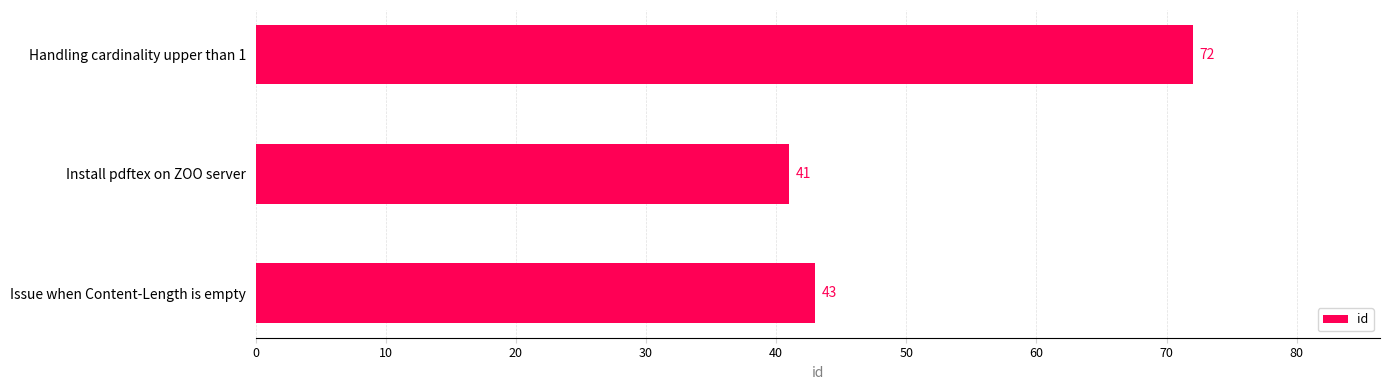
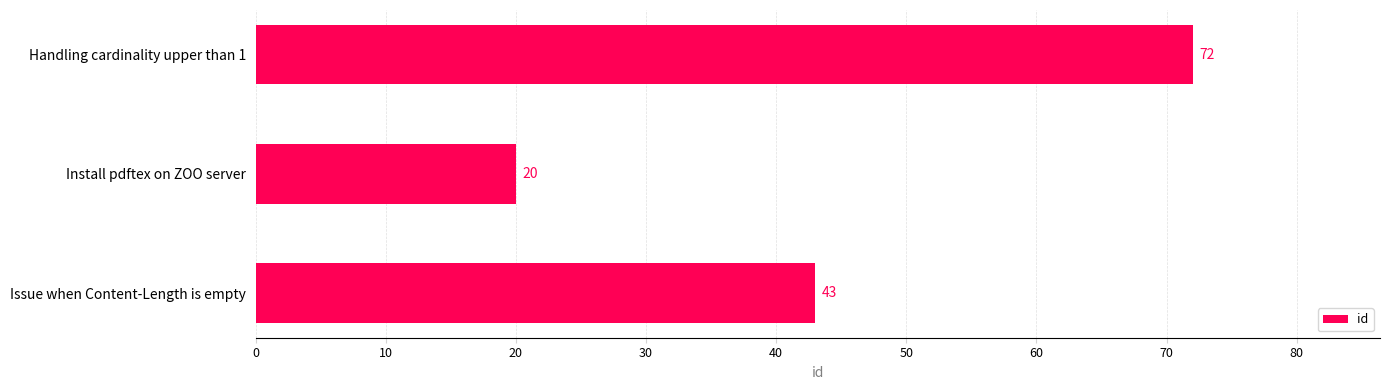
  {
    "Handling cardinality upper than 1": 72,
-   "Install pdftex on ZOO server": 41,
+   "Install pdftex on ZOO server": 20,
    "Issue when Content-Length is empty": 43
  }
